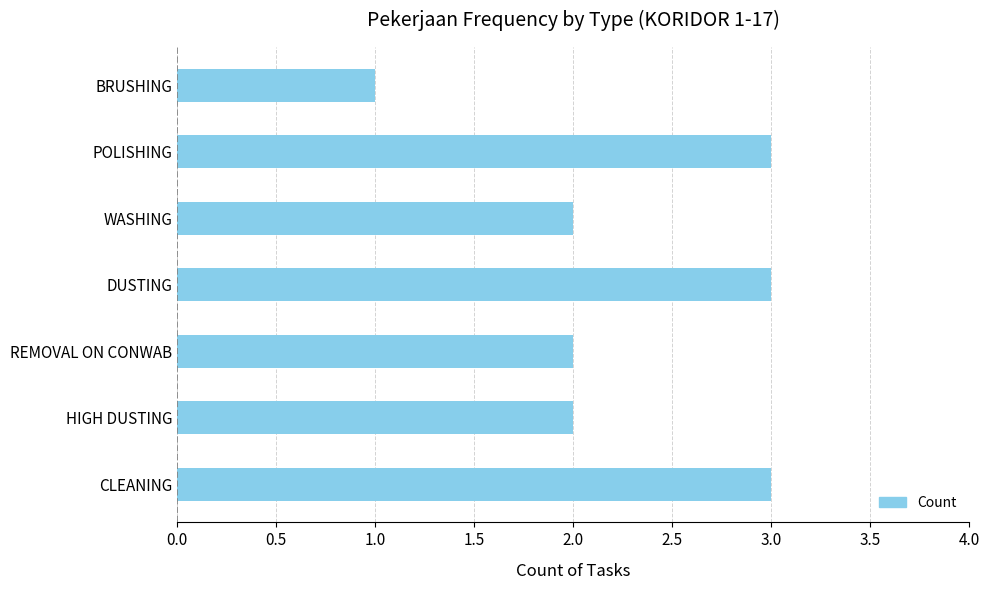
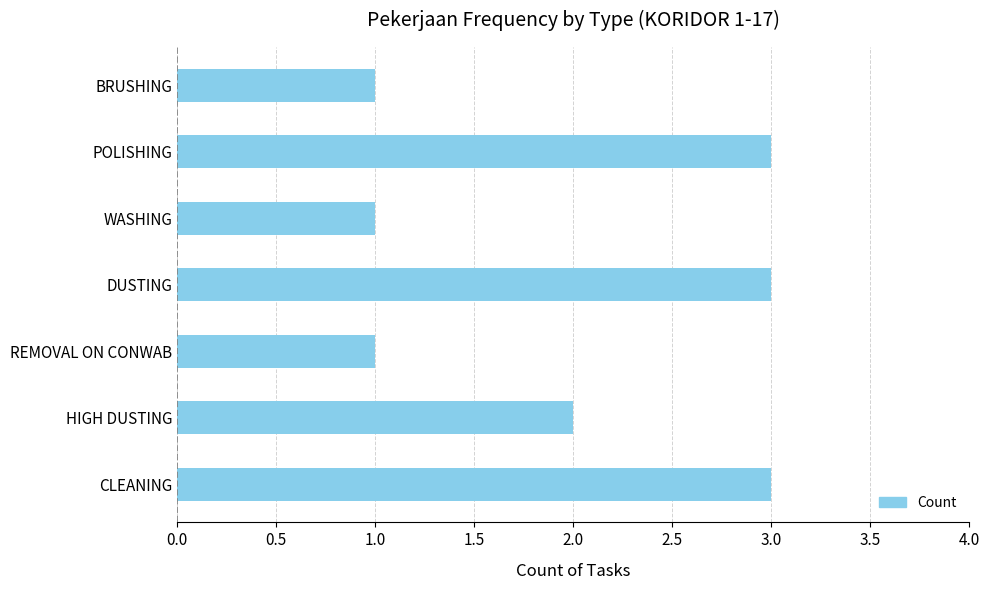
  {
    "BRUSHING": 1,
    "POLISHING": 3,
-   "WASHING": 2,
+   "WASHING": 1,
    "DUSTING": 3,
-   "REMOVAL ON CONWAB": 2,
+   "REMOVAL ON CONWAB": 1,
    "HIGH DUSTING": 2,
    "CLEANING": 3
  }
